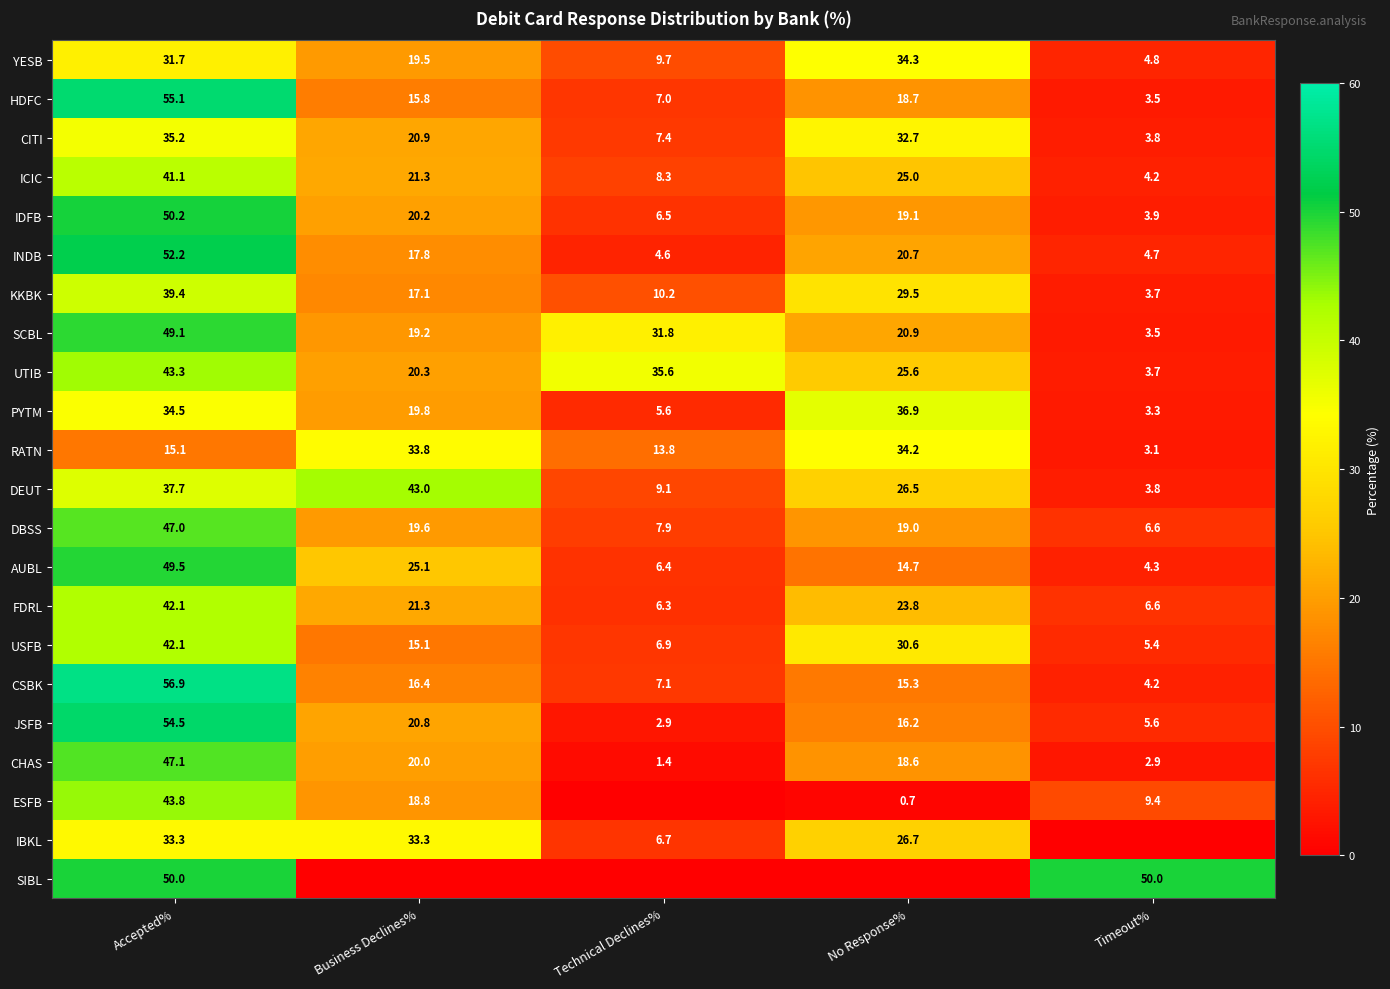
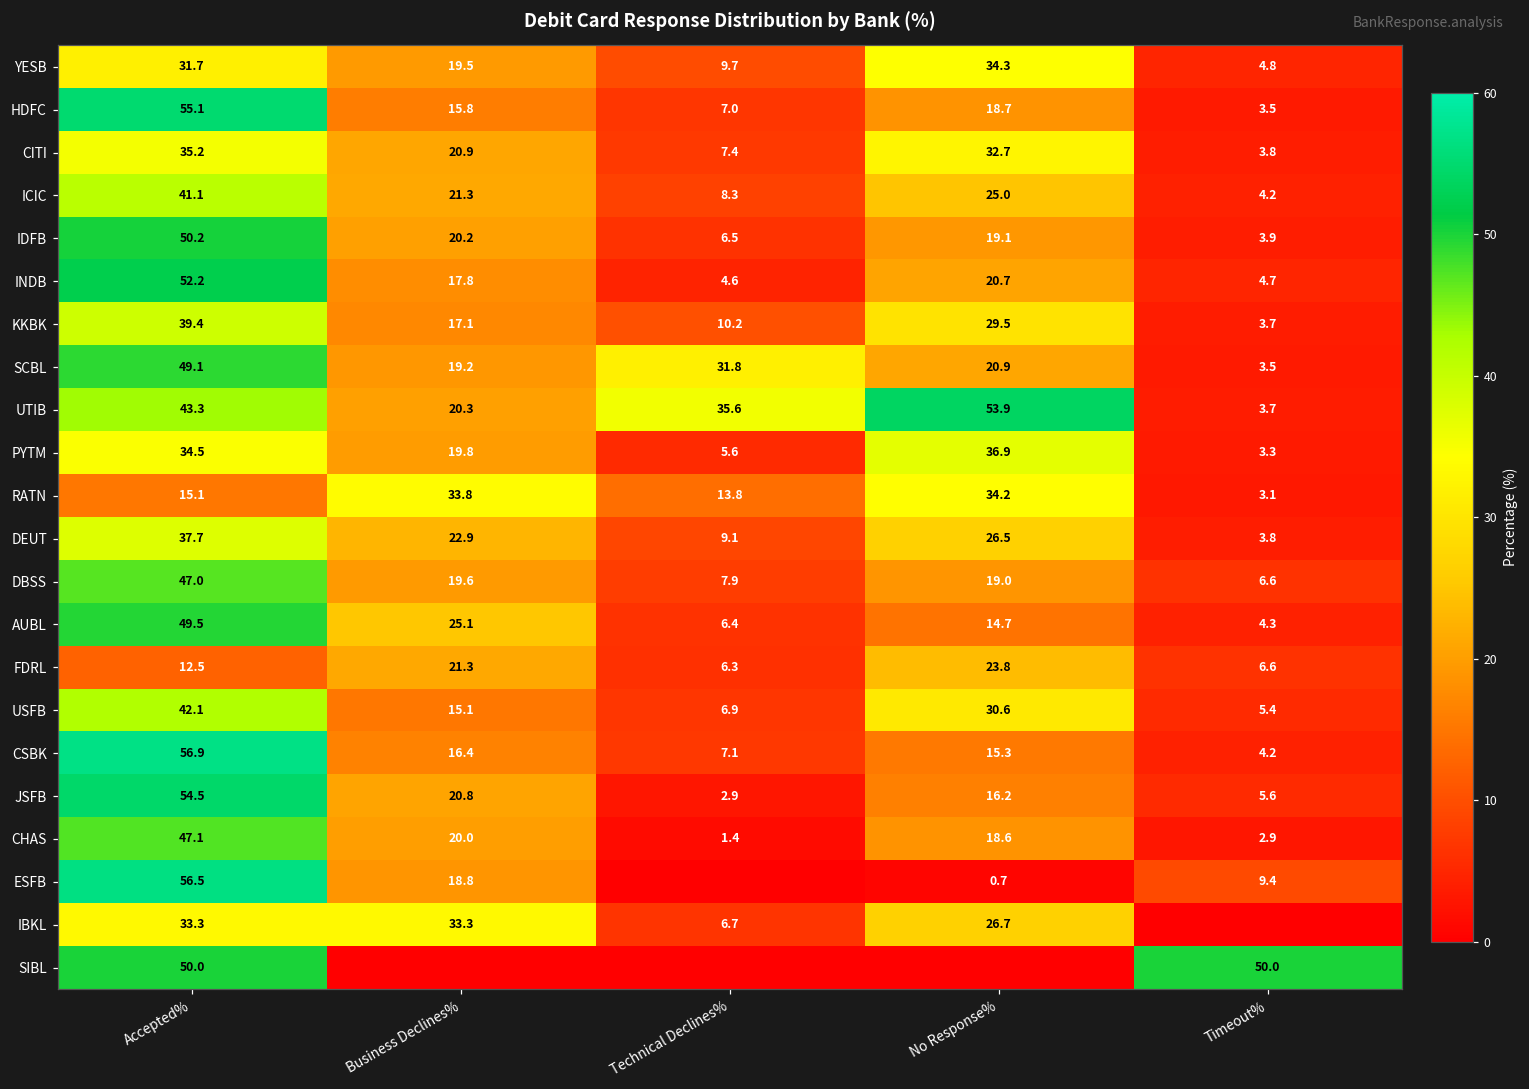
  {
    "YESB": {
      "Accepted%": 31.7,
      "Business Declines%": 19.5,
      "Technical Declines%": 9.7,
      "No Response%": 34.3,
      "Timeout%": 4.8
    },
    "HDFC": {
      "Accepted%": 55.1,
      "Business Declines%": 15.8,
      "Technical Declines%": 7.0,
      "No Response%": 18.7,
      "Timeout%": 3.5
    },
    "CITI": {
      "Accepted%": 35.2,
      "Business Declines%": 20.9,
      "Technical Declines%": 7.4,
      "No Response%": 32.7,
      "Timeout%": 3.8
    },
    "ICIC": {
      "Accepted%": 41.1,
      "Business Declines%": 21.3,
      "Technical Declines%": 8.3,
      "No Response%": 25.0,
      "Timeout%": 4.2
    },
    "IDFB": {
      "Accepted%": 50.2,
      "Business Declines%": 20.2,
      "Technical Declines%": 6.5,
      "No Response%": 19.1,
      "Timeout%": 3.9
    },
    "INDB": {
      "Accepted%": 52.2,
      "Business Declines%": 17.8,
      "Technical Declines%": 4.6,
      "No Response%": 20.7,
      "Timeout%": 4.7
    },
    "KKBK": {
      "Accepted%": 39.4,
      "Business Declines%": 17.1,
      "Technical Declines%": 10.2,
      "No Response%": 29.5,
      "Timeout%": 3.7
    },
    "SCBL": {
      "Accepted%": 49.1,
      "Business Declines%": 19.2,
      "Technical Declines%": 31.8,
      "No Response%": 20.9,
      "Timeout%": 3.5
    },
    "UTIB": {
      "Accepted%": 43.3,
      "Business Declines%": 20.3,
      "Technical Declines%": 35.6,
-     "No Response%": 25.6,
+     "No Response%": 53.9,
      "Timeout%": 3.7
    },
    "PYTM": {
      "Accepted%": 34.5,
      "Business Declines%": 19.8,
      "Technical Declines%": 5.6,
      "No Response%": 36.9,
      "Timeout%": 3.3
    },
    "RATN": {
      "Accepted%": 15.1,
      "Business Declines%": 33.8,
      "Technical Declines%": 13.8,
      "No Response%": 34.2,
      "Timeout%": 3.1
    },
    "DEUT": {
      "Accepted%": 37.7,
-     "Business Declines%": 43.0,
+     "Business Declines%": 22.9,
      "Technical Declines%": 9.1,
      "No Response%": 26.5,
      "Timeout%": 3.8
    },
    "DBSS": {
      "Accepted%": 47.0,
      "Business Declines%": 19.6,
      "Technical Declines%": 7.9,
      "No Response%": 19.0,
      "Timeout%": 6.6
    },
    "AUBL": {
      "Accepted%": 49.5,
      "Business Declines%": 25.1,
      "Technical Declines%": 6.4,
      "No Response%": 14.7,
      "Timeout%": 4.3
    },
    "FDRL": {
-     "Accepted%": 42.1,
+     "Accepted%": 12.5,
      "Business Declines%": 21.3,
      "Technical Declines%": 6.3,
      "No Response%": 23.8,
      "Timeout%": 6.6
    },
    "USFB": {
      "Accepted%": 42.1,
      "Business Declines%": 15.1,
      "Technical Declines%": 6.9,
      "No Response%": 30.6,
      "Timeout%": 5.4
    },
    "CSBK": {
      "Accepted%": 56.9,
      "Business Declines%": 16.4,
      "Technical Declines%": 7.1,
      "No Response%": 15.3,
      "Timeout%": 4.2
    },
    "JSFB": {
      "Accepted%": 54.5,
      "Business Declines%": 20.8,
      "Technical Declines%": 2.9,
      "No Response%": 16.2,
      "Timeout%": 5.6
    },
    "CHAS": {
      "Accepted%": 47.1,
      "Business Declines%": 20.0,
      "Technical Declines%": 1.4,
      "No Response%": 18.6,
      "Timeout%": 2.9
    },
    "ESFB": {
-     "Accepted%": 43.8,
+     "Accepted%": 56.5,
      "Business Declines%": 18.8,
      "No Response%": 0.7,
      "Timeout%": 9.4
    },
    "IBKL": {
      "Accepted%": 33.3,
      "Business Declines%": 33.3,
      "Technical Declines%": 6.7,
      "No Response%": 26.7
    },
    "SIBL": {
      "Accepted%": 50.0,
      "Timeout%": 50.0
    }
  }
